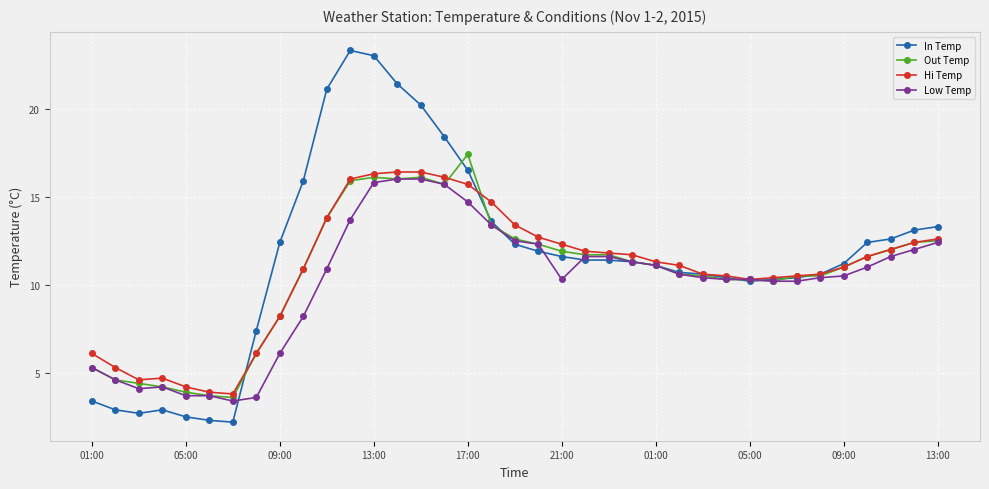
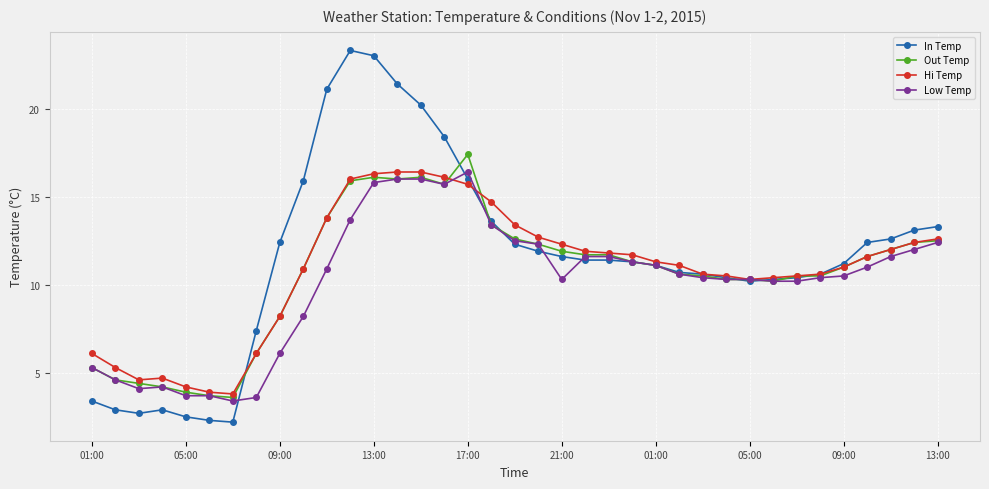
  {
    "In Temp": {
-     "17:00": 16.5,
+     "17:00": 16.0,
      "21:00": 11.6
    },
    "Out Temp": {
      "17:00": 17.4,
      "21:00": 11.9
    },
    "Hi Temp": {
      "17:00": 15.7,
      "21:00": 12.3
    },
    "Low Temp": {
-     "17:00": 14.7,
+     "17:00": 16.4,
      "21:00": 10.3
    }
  }
